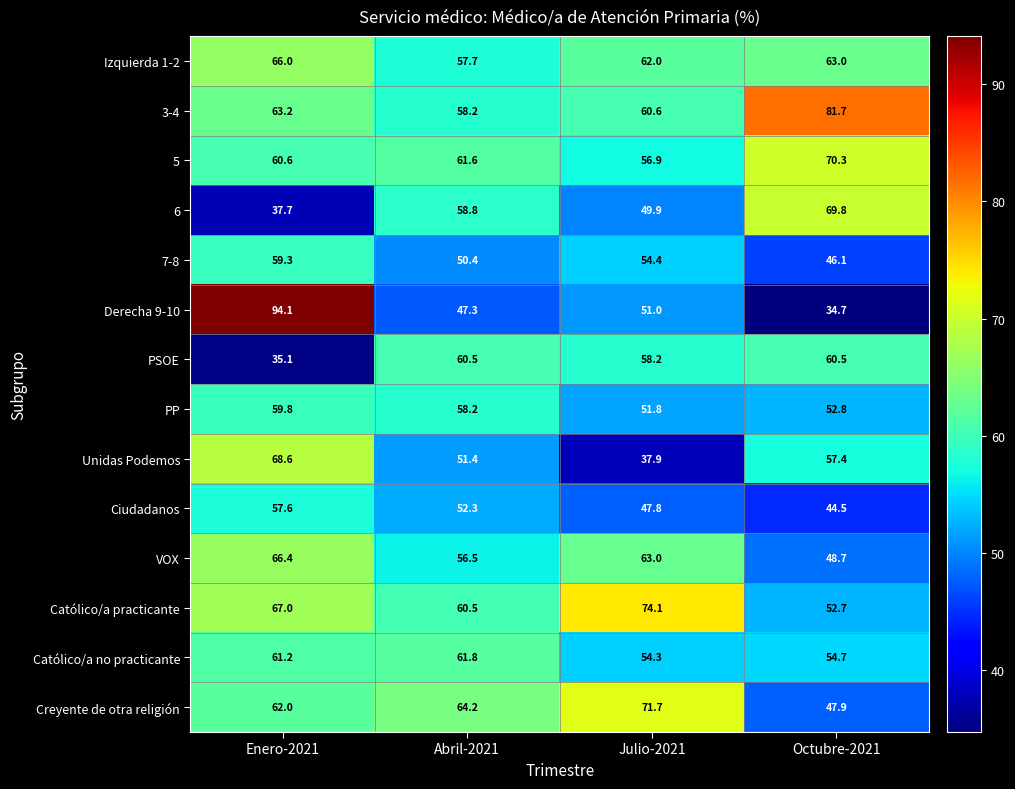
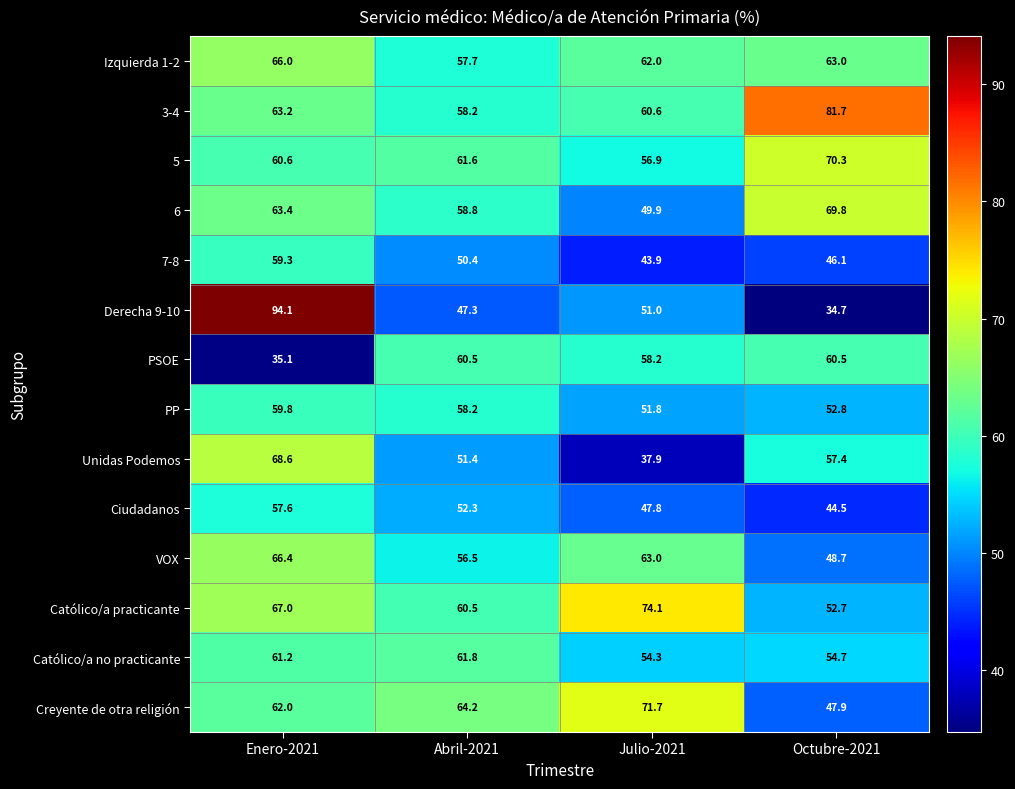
  {
    "Izquierda 1-2": {
      "Enero-2021": 66.0,
      "Abril-2021": 57.7,
      "Julio-2021": 62.0,
      "Octubre-2021": 63.0
    },
    "3-4": {
      "Enero-2021": 63.2,
      "Abril-2021": 58.2,
      "Julio-2021": 60.6,
      "Octubre-2021": 81.7
    },
    "5": {
      "Enero-2021": 60.6,
      "Abril-2021": 61.6,
      "Julio-2021": 56.9,
      "Octubre-2021": 70.3
    },
    "6": {
-     "Enero-2021": 37.7,
+     "Enero-2021": 63.4,
      "Abril-2021": 58.8,
      "Julio-2021": 49.9,
      "Octubre-2021": 69.8
    },
    "7-8": {
      "Enero-2021": 59.3,
      "Abril-2021": 50.4,
-     "Julio-2021": 54.4,
+     "Julio-2021": 43.9,
      "Octubre-2021": 46.1
    },
    "Derecha 9-10": {
      "Enero-2021": 94.1,
      "Abril-2021": 47.3,
      "Julio-2021": 51.0,
      "Octubre-2021": 34.7
    },
    "PSOE": {
      "Enero-2021": 35.1,
      "Abril-2021": 60.5,
      "Julio-2021": 58.2,
      "Octubre-2021": 60.5
    },
    "PP": {
      "Enero-2021": 59.8,
      "Abril-2021": 58.2,
      "Julio-2021": 51.8,
      "Octubre-2021": 52.8
    },
    "Unidas Podemos": {
      "Enero-2021": 68.6,
      "Abril-2021": 51.4,
      "Julio-2021": 37.9,
      "Octubre-2021": 57.4
    },
    "Ciudadanos": {
      "Enero-2021": 57.6,
      "Abril-2021": 52.3,
      "Julio-2021": 47.8,
      "Octubre-2021": 44.5
    },
    "VOX": {
      "Enero-2021": 66.4,
      "Abril-2021": 56.5,
      "Julio-2021": 63.0,
      "Octubre-2021": 48.7
    },
    "Católico/a practicante": {
      "Enero-2021": 67.0,
      "Abril-2021": 60.5,
      "Julio-2021": 74.1,
      "Octubre-2021": 52.7
    },
    "Católico/a no practicante": {
      "Enero-2021": 61.2,
      "Abril-2021": 61.8,
      "Julio-2021": 54.3,
      "Octubre-2021": 54.7
    },
    "Creyente de otra religión": {
      "Enero-2021": 62.0,
      "Abril-2021": 64.2,
      "Julio-2021": 71.7,
      "Octubre-2021": 47.9
    }
  }
